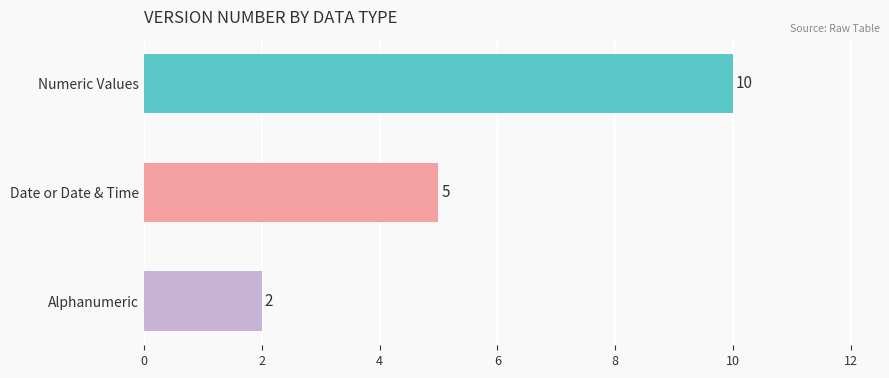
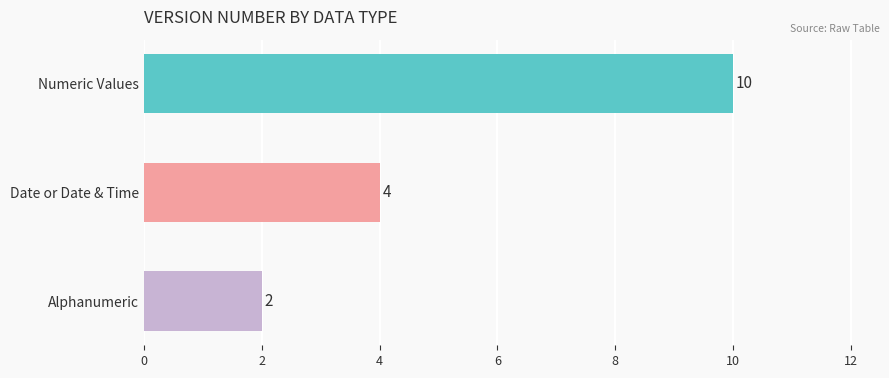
  {
    "Numeric Values": 10,
-   "Date or Date & Time": 5,
+   "Date or Date & Time": 4,
    "Alphanumeric": 2
  }
